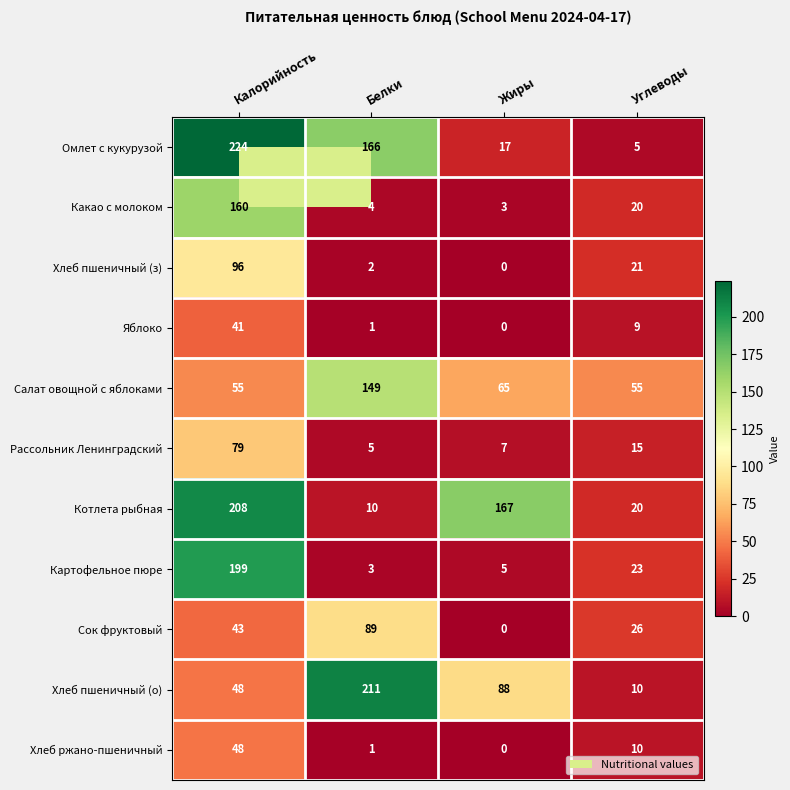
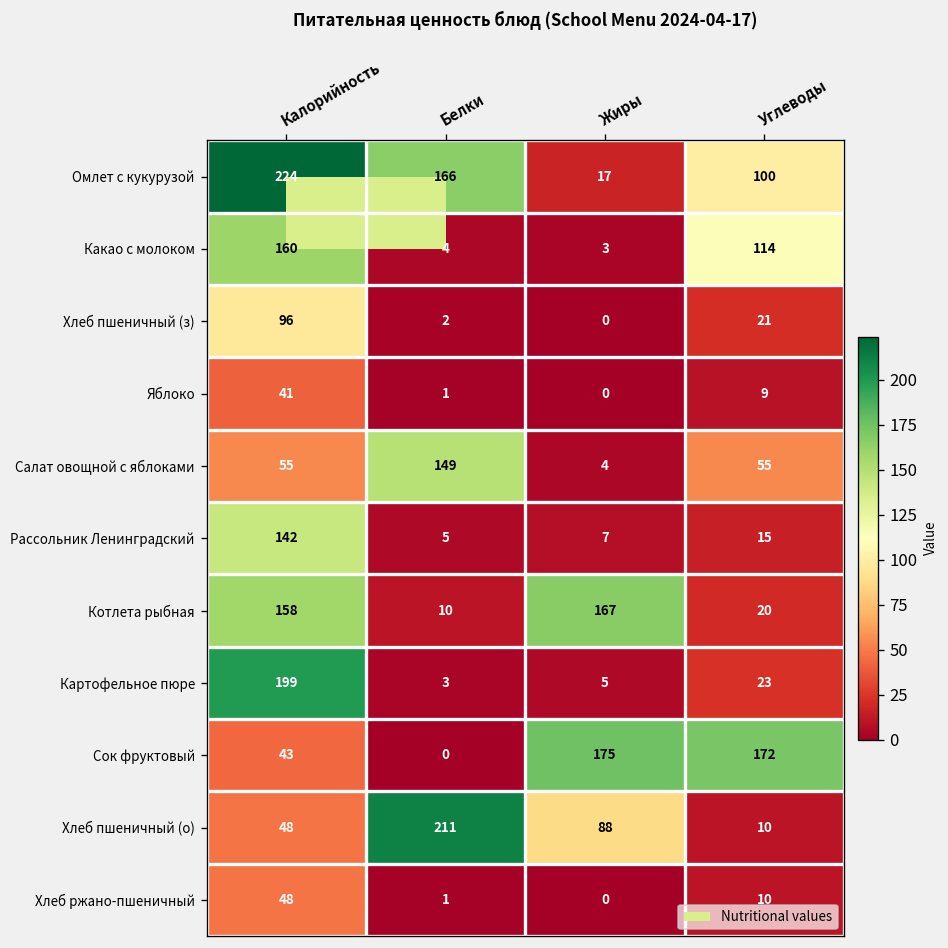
  {
    "Омлет с кукурузой": {
      "Жиры": 17,
-     "Углеводы": 5
+     "Углеводы": 100
    },
    "Какао с молоком": {
      "Жиры": 3,
-     "Углеводы": 20
+     "Углеводы": 114
    },
    "Хлеб пшеничный (з)": {
      "Калорийность": 96,
      "Белки": 2,
      "Жиры": 0,
      "Углеводы": 21
    },
    "Яблоко": {
      "Калорийность": 41,
      "Белки": 1,
      "Жиры": 0,
      "Углеводы": 9
    },
    "Салат овощной с яблоками": {
      "Калорийность": 55,
      "Белки": 149,
-     "Жиры": 65,
+     "Жиры": 4,
      "Углеводы": 55
    },
    "Рассольник Ленинградский": {
-     "Калорийность": 79,
+     "Калорийность": 142,
      "Белки": 5,
      "Жиры": 7,
      "Углеводы": 15
    },
    "Котлета рыбная": {
-     "Калорийность": 208,
+     "Калорийность": 158,
      "Белки": 10,
      "Жиры": 167,
      "Углеводы": 20
    },
    "Картофельное пюре": {
      "Калорийность": 199,
      "Белки": 3,
      "Жиры": 5,
      "Углеводы": 23
    },
    "Сок фруктовый": {
      "Калорийность": 43,
-     "Белки": 89,
-     "Жиры": 0,
-     "Углеводы": 26
+     "Белки": 0,
+     "Жиры": 175,
+     "Углеводы": 172
    },
    "Хлеб пшеничный (о)": {
      "Калорийность": 48,
      "Белки": 211,
      "Жиры": 88,
      "Углеводы": 10
    },
    "Хлеб ржано-пшеничный": {
      "Калорийность": 48,
      "Белки": 1,
      "Жиры": 0
    }
  }
